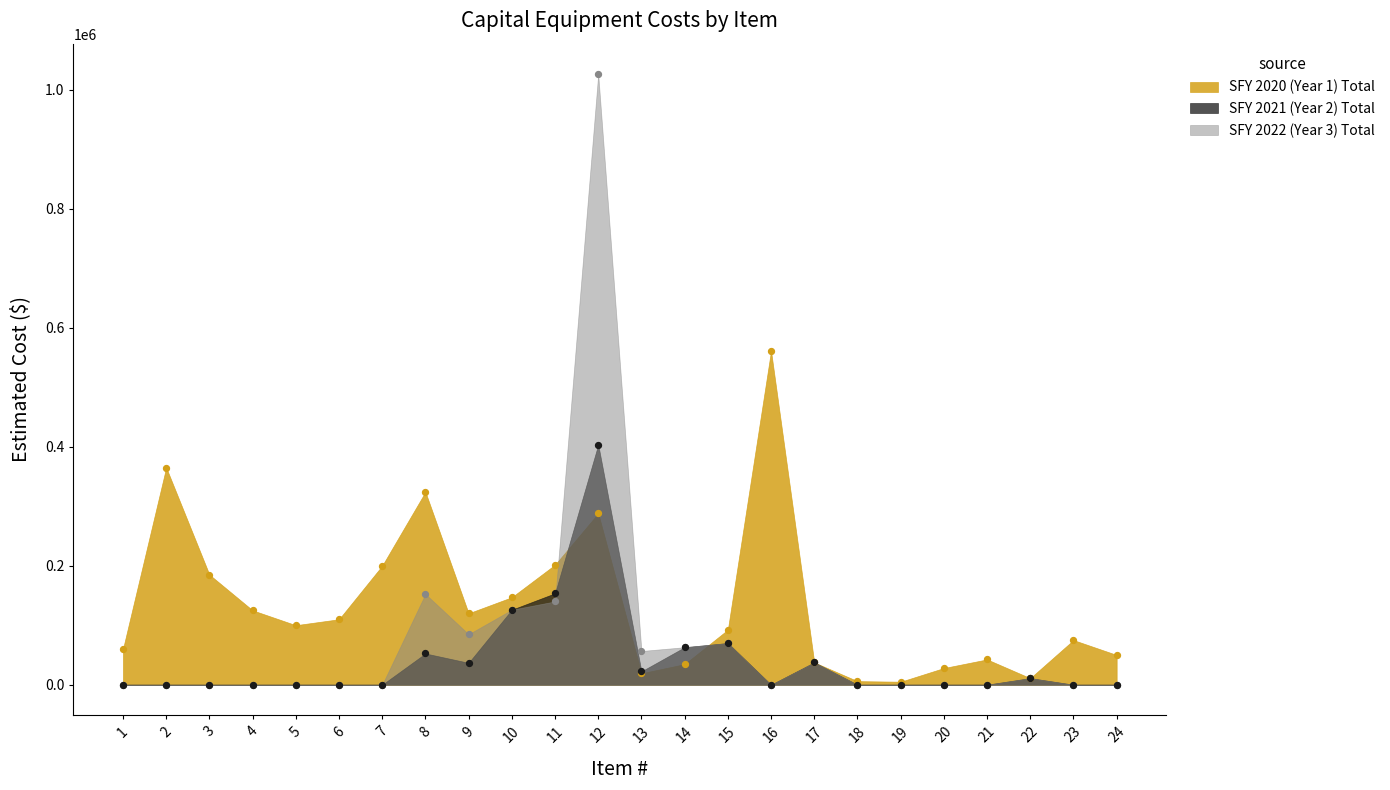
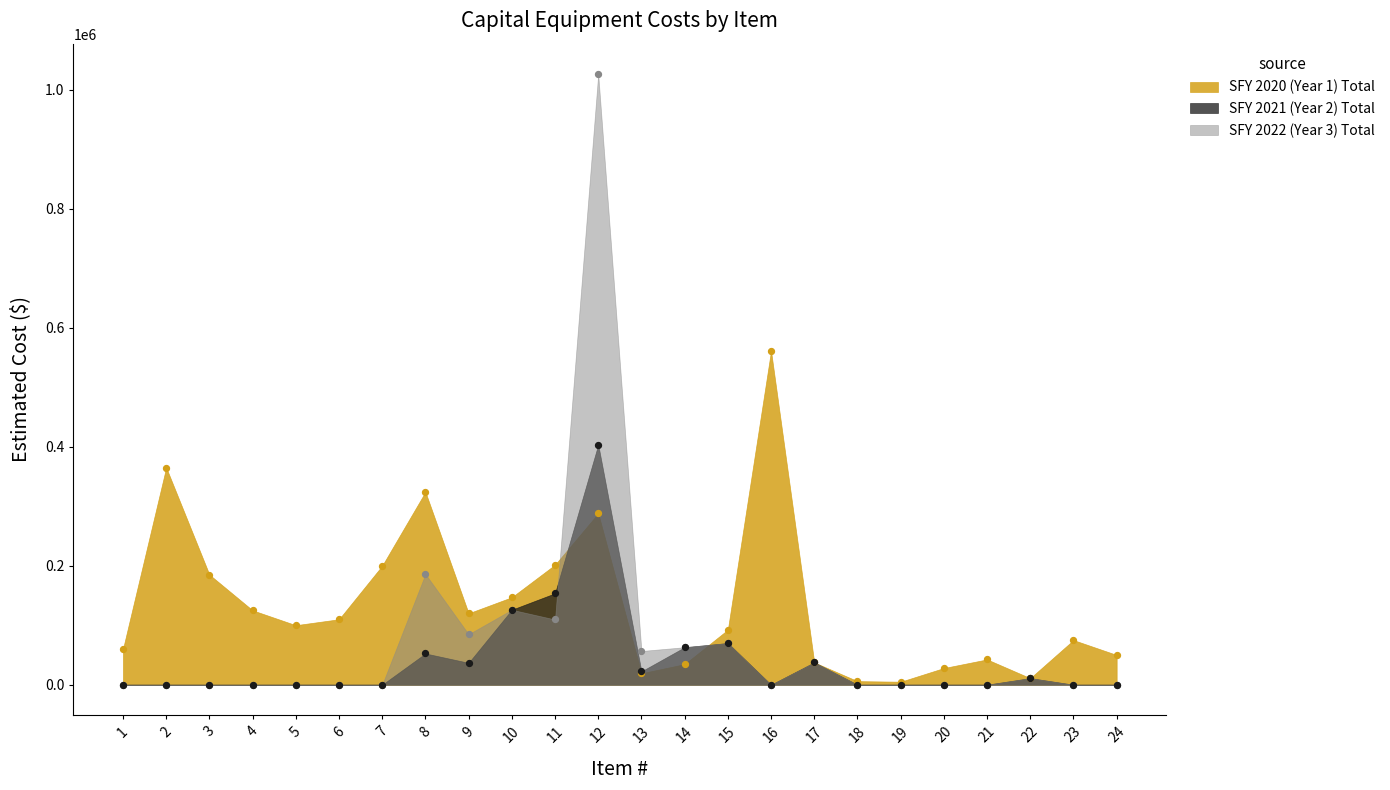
  {
    "SFY 2020 (Year 1) Total": {
      "1": 60000,
      "2": 370000,
      "3": 190000,
      "4": 130000,
      "5": 100000,
      "6": 110000,
      "7": 200000,
      "8": 320000,
      "9": 120000,
      "10": 150000,
      "11": 200000,
      "12": 290000,
      "14": 30000,
      "15": 90000,
      "16": 560000,
      "18": 10000,
      "19": 10000,
      "20": 30000,
      "21": 40000,
      "23": 80000,
      "24": 50000
    },
    "SFY 2021 (Year 2) Total": {
      "8": 50000,
      "9": 40000,
      "11": 150000,
      "12": 400000
    },
    "SFY 2022 (Year 3) Total": {
-     "8": 150000,
+     "8": 190000,
      "9": 80000,
-     "11": 140000,
+     "11": 110000,
      "12": 1030000,
      "13": 60000
    }
  }
